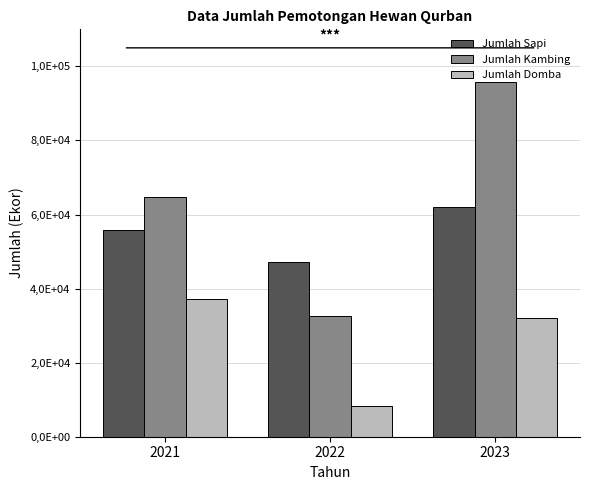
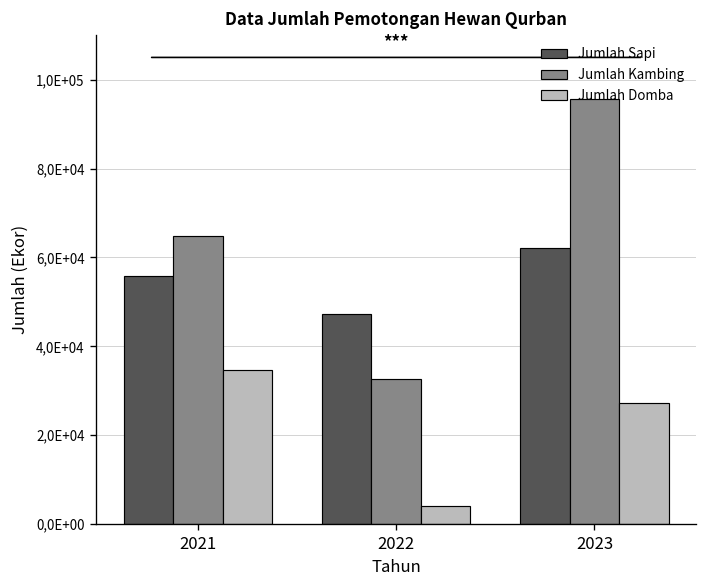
  {
    "Jumlah Sapi": {
      "2021": 560000,
      "2022": 470000,
      "2023": 620000
    },
    "Jumlah Kambing": {
      "2021": 650000,
      "2022": 330000,
      "2023": 960000
    },
    "Jumlah Domba": {
-     "2021": 370000,
-     "2022": 80000,
-     "2023": 320000
+     "2021": 350000,
+     "2022": 40000,
+     "2023": 270000
    }
  }
